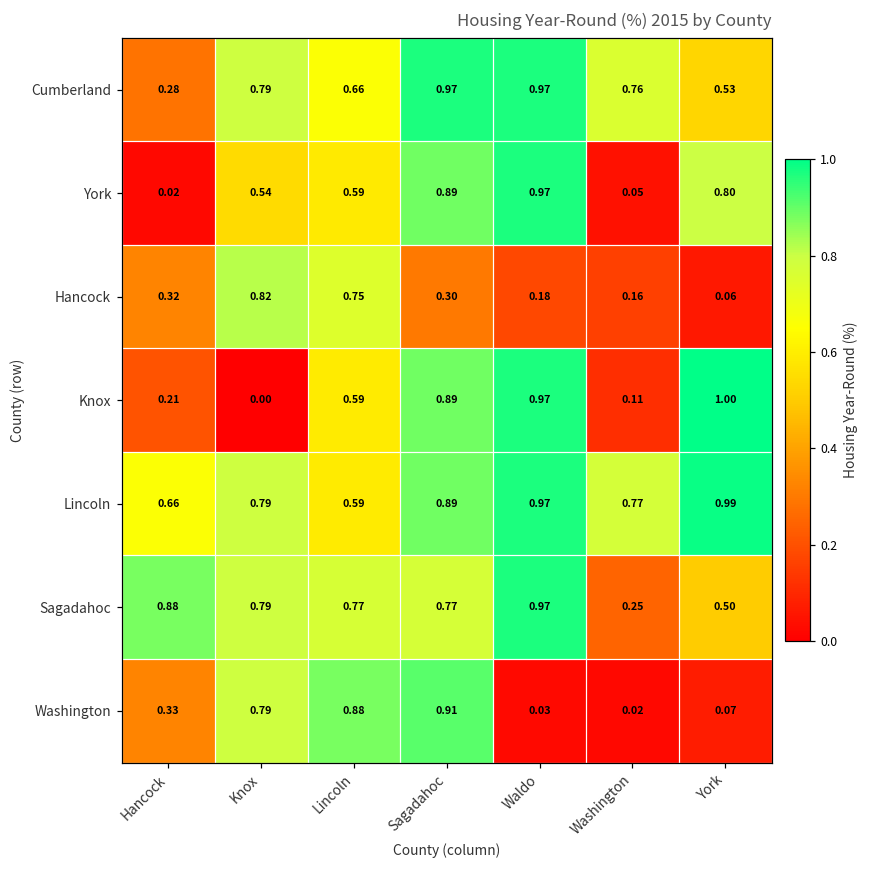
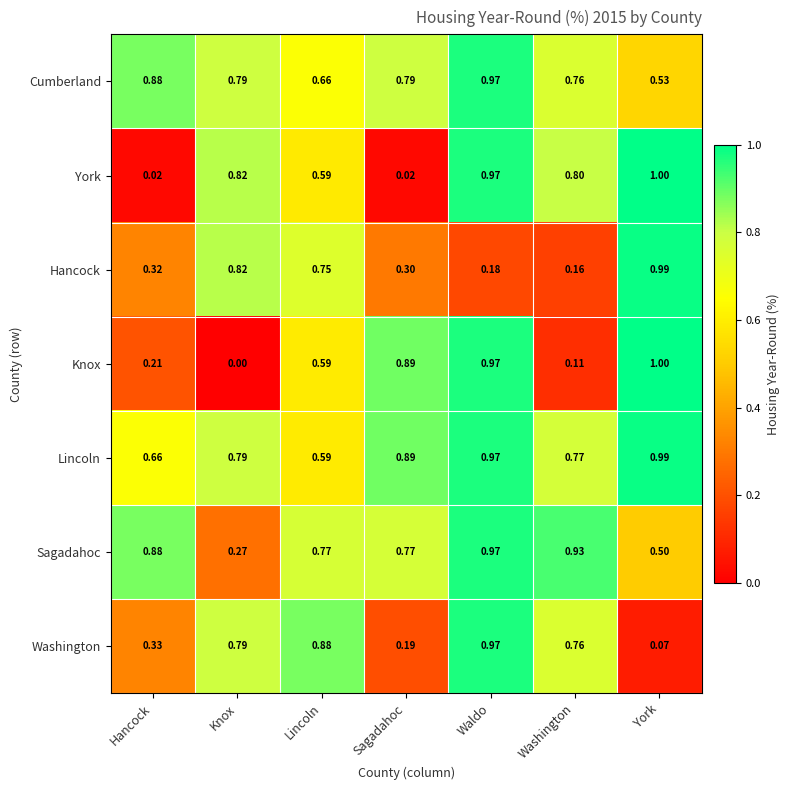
  {
    "Cumberland": {
-     "Hancock": 0.28,
+     "Hancock": 0.88,
      "Knox": 0.79,
      "Lincoln": 0.66,
-     "Sagadahoc": 0.97,
+     "Sagadahoc": 0.79,
      "Waldo": 0.97,
      "Washington": 0.76,
      "York": 0.53
    },
    "York": {
      "Hancock": 0.02,
-     "Knox": 0.54,
+     "Knox": 0.82,
      "Lincoln": 0.59,
-     "Sagadahoc": 0.89,
+     "Sagadahoc": 0.02,
      "Waldo": 0.97,
-     "Washington": 0.05,
-     "York": 0.80
+     "Washington": 0.80,
+     "York": 1.00
    },
    "Hancock": {
      "Hancock": 0.32,
      "Knox": 0.82,
      "Lincoln": 0.75,
      "Sagadahoc": 0.30,
      "Waldo": 0.18,
      "Washington": 0.16,
-     "York": 0.06
+     "York": 0.99
    },
    "Knox": {
      "Hancock": 0.21,
      "Knox": 0.00,
      "Lincoln": 0.59,
      "Sagadahoc": 0.89,
      "Waldo": 0.97,
      "Washington": 0.11,
      "York": 1.00
    },
    "Lincoln": {
      "Hancock": 0.66,
      "Knox": 0.79,
      "Lincoln": 0.59,
      "Sagadahoc": 0.89,
      "Waldo": 0.97,
      "Washington": 0.77,
      "York": 0.99
    },
    "Sagadahoc": {
      "Hancock": 0.88,
-     "Knox": 0.79,
+     "Knox": 0.27,
      "Lincoln": 0.77,
      "Sagadahoc": 0.77,
      "Waldo": 0.97,
-     "Washington": 0.25,
+     "Washington": 0.93,
      "York": 0.50
    },
    "Washington": {
      "Hancock": 0.33,
      "Knox": 0.79,
      "Lincoln": 0.88,
-     "Sagadahoc": 0.91,
-     "Waldo": 0.03,
-     "Washington": 0.02,
+     "Sagadahoc": 0.19,
+     "Waldo": 0.97,
+     "Washington": 0.76,
      "York": 0.07
    }
  }
